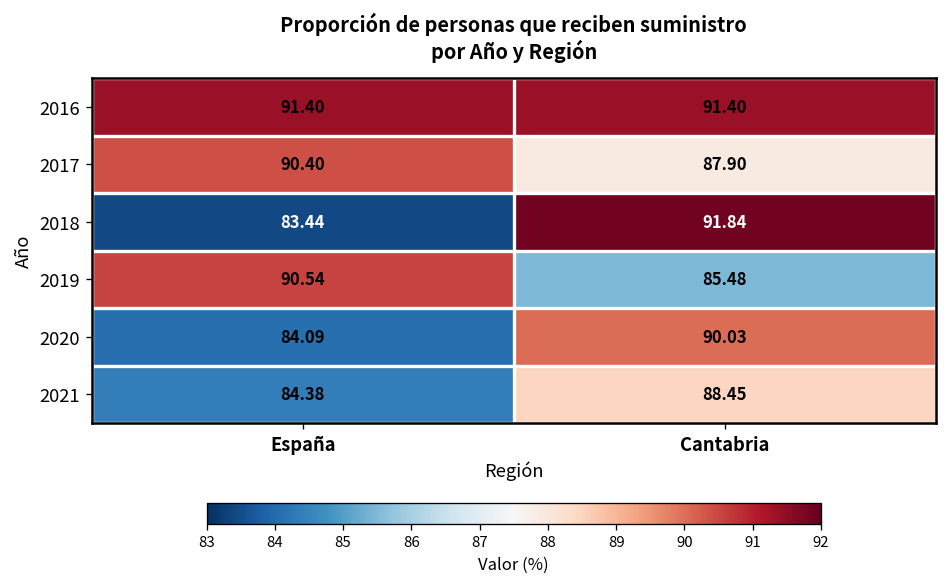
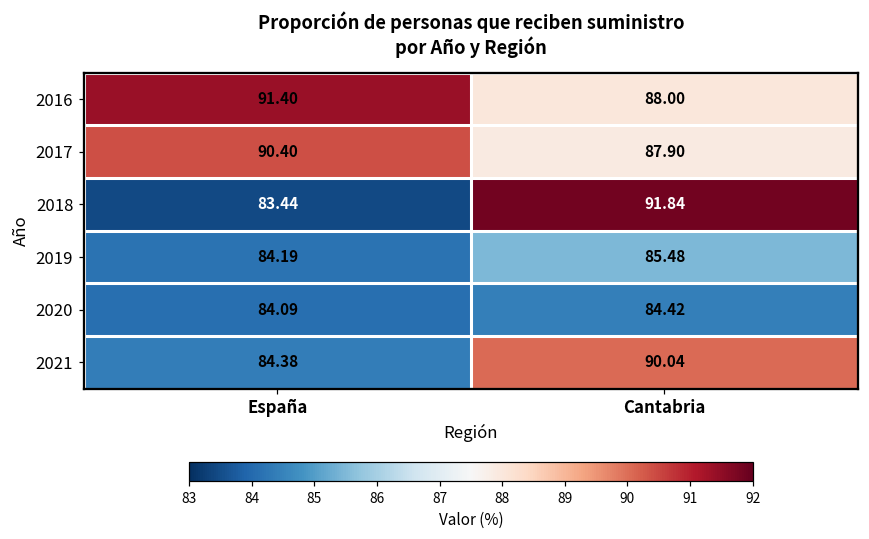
  {
    "2016": {
      "España": 91.40,
-     "Cantabria": 91.40
+     "Cantabria": 88.00
    },
    "2017": {
      "España": 90.40,
      "Cantabria": 87.90
    },
    "2018": {
      "España": 83.44,
      "Cantabria": 91.84
    },
    "2019": {
-     "España": 90.54,
+     "España": 84.19,
      "Cantabria": 85.48
    },
    "2020": {
      "España": 84.09,
-     "Cantabria": 90.03
+     "Cantabria": 84.42
    },
    "2021": {
      "España": 84.38,
-     "Cantabria": 88.45
+     "Cantabria": 90.04
    }
  }
